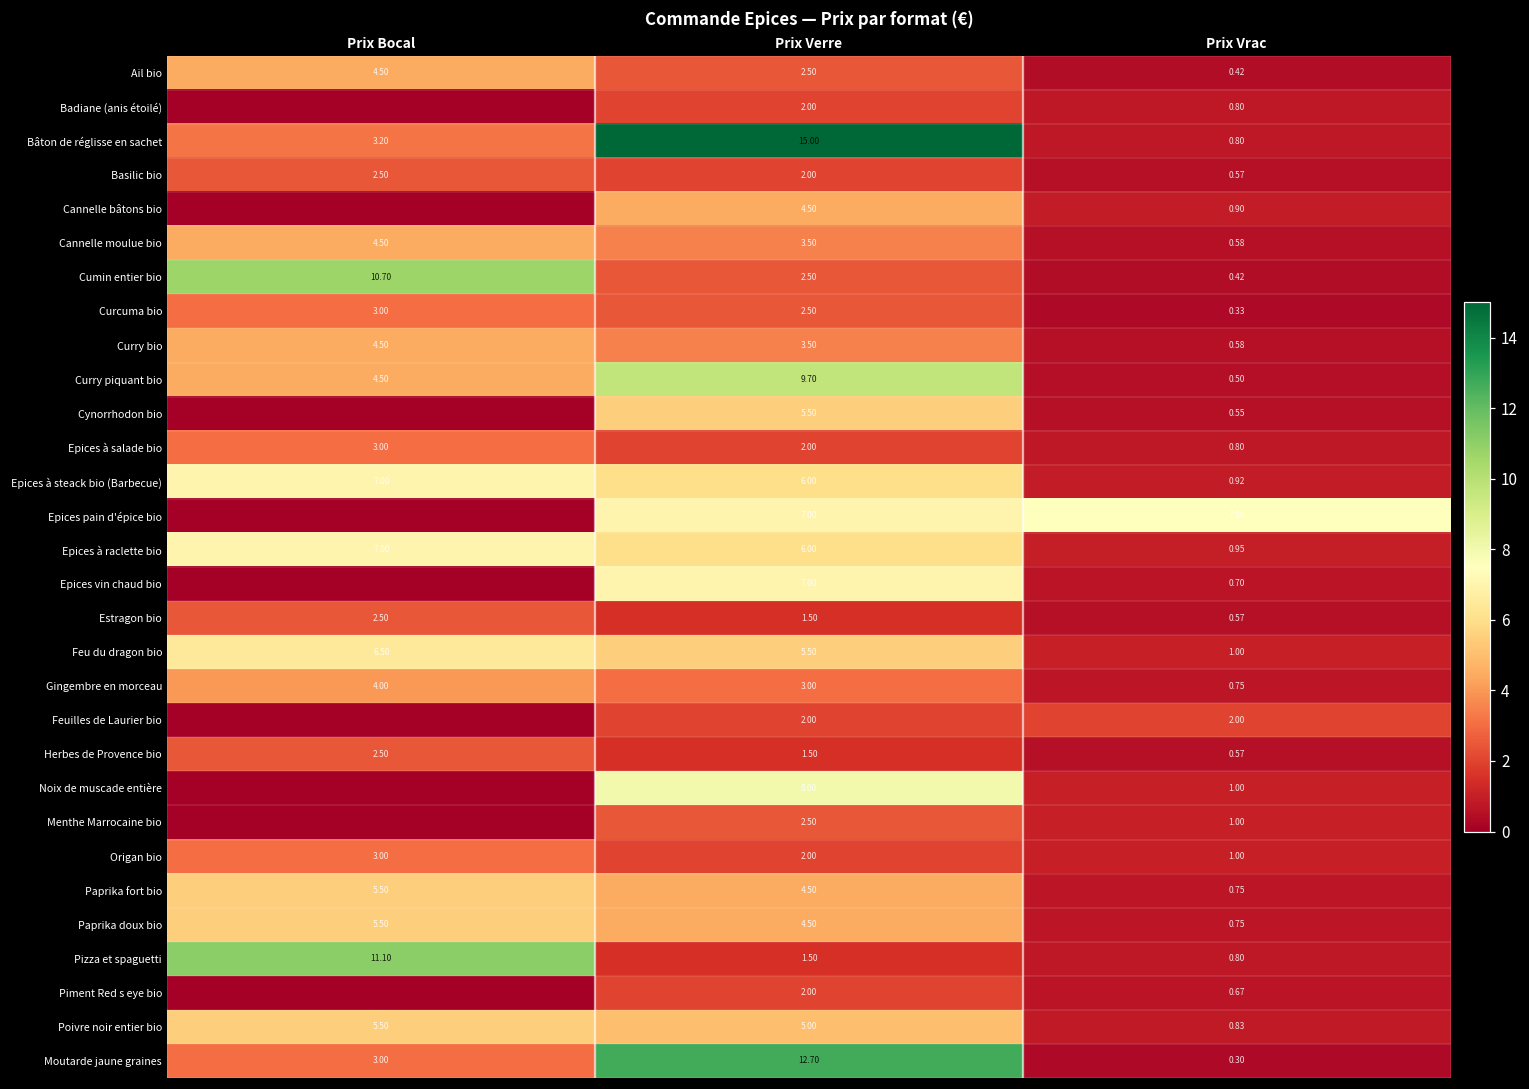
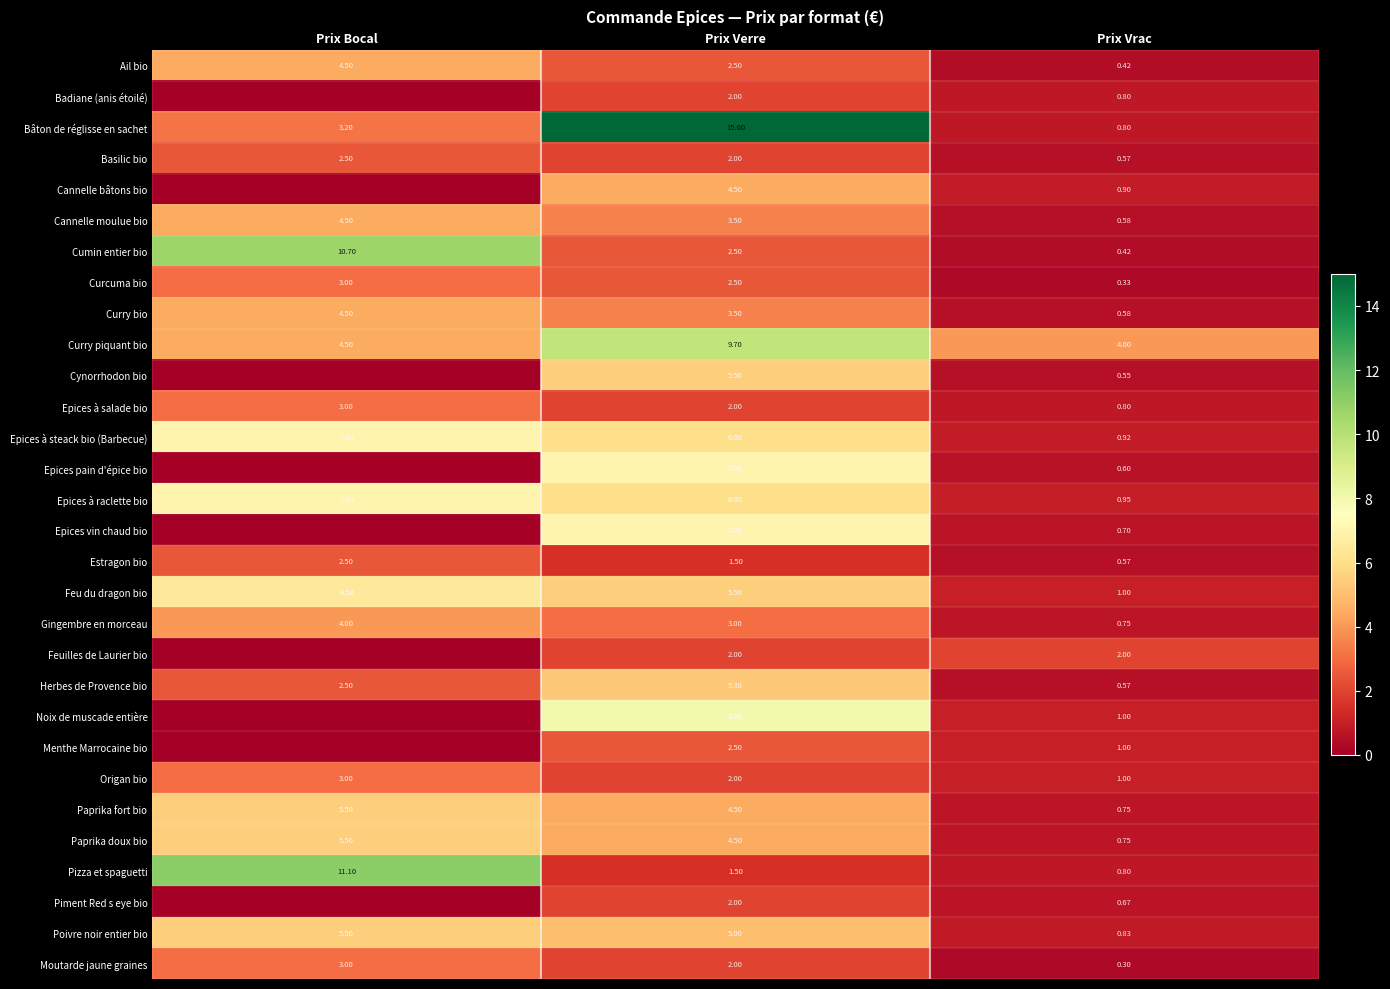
  {
    "Ail bio": {
      "Prix Bocal": 4.50,
      "Prix Verre": 2.50,
      "Prix Vrac": 0.42
    },
    "Badiane (anis étoilé)": {
      "Prix Verre": 2.00,
      "Prix Vrac": 0.80
    },
    "Bâton de réglisse en sachet": {
      "Prix Bocal": 3.20,
      "Prix Verre": 15.00,
      "Prix Vrac": 0.80
    },
    "Basilic bio": {
      "Prix Bocal": 2.50,
      "Prix Verre": 2.00,
      "Prix Vrac": 0.57
    },
    "Cannelle bâtons bio": {
      "Prix Verre": 4.50,
      "Prix Vrac": 0.90
    },
    "Cannelle moulue bio": {
      "Prix Bocal": 4.50,
      "Prix Verre": 3.50,
      "Prix Vrac": 0.58
    },
    "Cumin entier bio": {
      "Prix Bocal": 10.70,
      "Prix Verre": 2.50,
      "Prix Vrac": 0.42
    },
    "Curcuma bio": {
      "Prix Bocal": 3.00,
      "Prix Verre": 2.50,
      "Prix Vrac": 0.33
    },
    "Curry bio": {
      "Prix Bocal": 4.50,
      "Prix Verre": 3.50,
      "Prix Vrac": 0.58
    },
    "Curry piquant bio": {
      "Prix Bocal": 4.50,
      "Prix Verre": 9.70,
-     "Prix Vrac": 0.50
+     "Prix Vrac": 4.00
    },
    "Cynorrhodon bio": {
      "Prix Verre": 5.50,
      "Prix Vrac": 0.55
    },
    "Epices à salade bio": {
      "Prix Bocal": 3.00,
      "Prix Verre": 2.00,
      "Prix Vrac": 0.80
    },
    "Epices à steack bio (Barbecue)": {
      "Prix Bocal": 7.00,
      "Prix Verre": 6.00,
      "Prix Vrac": 0.92
    },
    "Epices pain d'épice bio": {
      "Prix Verre": 7.00,
-     "Prix Vrac": 7.50
+     "Prix Vrac": 0.60
    },
    "Epices à raclette bio": {
      "Prix Bocal": 7.00,
      "Prix Verre": 6.00,
      "Prix Vrac": 0.95
    },
    "Epices vin chaud bio": {
      "Prix Verre": 7.00,
      "Prix Vrac": 0.70
    },
    "Estragon bio": {
      "Prix Bocal": 2.50,
      "Prix Verre": 1.50,
      "Prix Vrac": 0.57
    },
    "Feu du dragon bio": {
      "Prix Bocal": 6.50,
      "Prix Verre": 5.50,
      "Prix Vrac": 1.00
    },
    "Gingembre en morceau": {
      "Prix Bocal": 4.00,
      "Prix Verre": 3.00,
      "Prix Vrac": 0.75
    },
    "Feuilles de Laurier bio": {
      "Prix Verre": 2.00,
      "Prix Vrac": 2.00
    },
    "Herbes de Provence bio": {
      "Prix Bocal": 2.50,
-     "Prix Verre": 1.50,
+     "Prix Verre": 5.30,
      "Prix Vrac": 0.57
    },
    "Noix de muscade entière": {
      "Prix Verre": 8.00,
      "Prix Vrac": 1.00
    },
    "Menthe Marrocaine bio": {
      "Prix Verre": 2.50,
      "Prix Vrac": 1.00
    },
    "Origan bio": {
      "Prix Bocal": 3.00,
      "Prix Verre": 2.00,
      "Prix Vrac": 1.00
    },
    "Paprika fort bio": {
      "Prix Bocal": 5.50,
      "Prix Verre": 4.50,
      "Prix Vrac": 0.75
    },
    "Paprika doux bio": {
      "Prix Bocal": 5.50,
      "Prix Verre": 4.50,
      "Prix Vrac": 0.75
    },
    "Pizza et spaguetti": {
      "Prix Bocal": 11.10,
      "Prix Verre": 1.50,
      "Prix Vrac": 0.80
    },
    "Piment Red s eye bio": {
      "Prix Verre": 2.00,
      "Prix Vrac": 0.67
    },
    "Poivre noir entier bio": {
      "Prix Bocal": 5.50,
      "Prix Verre": 5.00,
      "Prix Vrac": 0.83
    },
    "Moutarde jaune graines": {
      "Prix Bocal": 3.00,
-     "Prix Verre": 12.70,
+     "Prix Verre": 2.00,
      "Prix Vrac": 0.30
    }
  }
